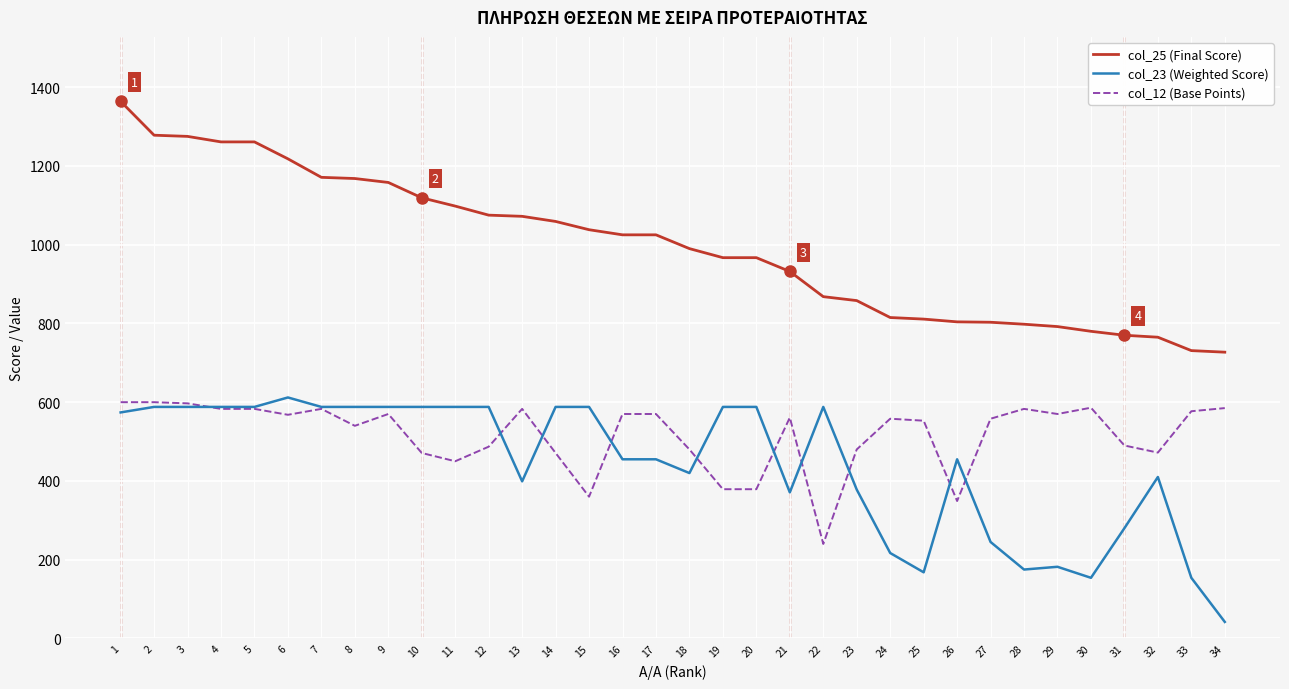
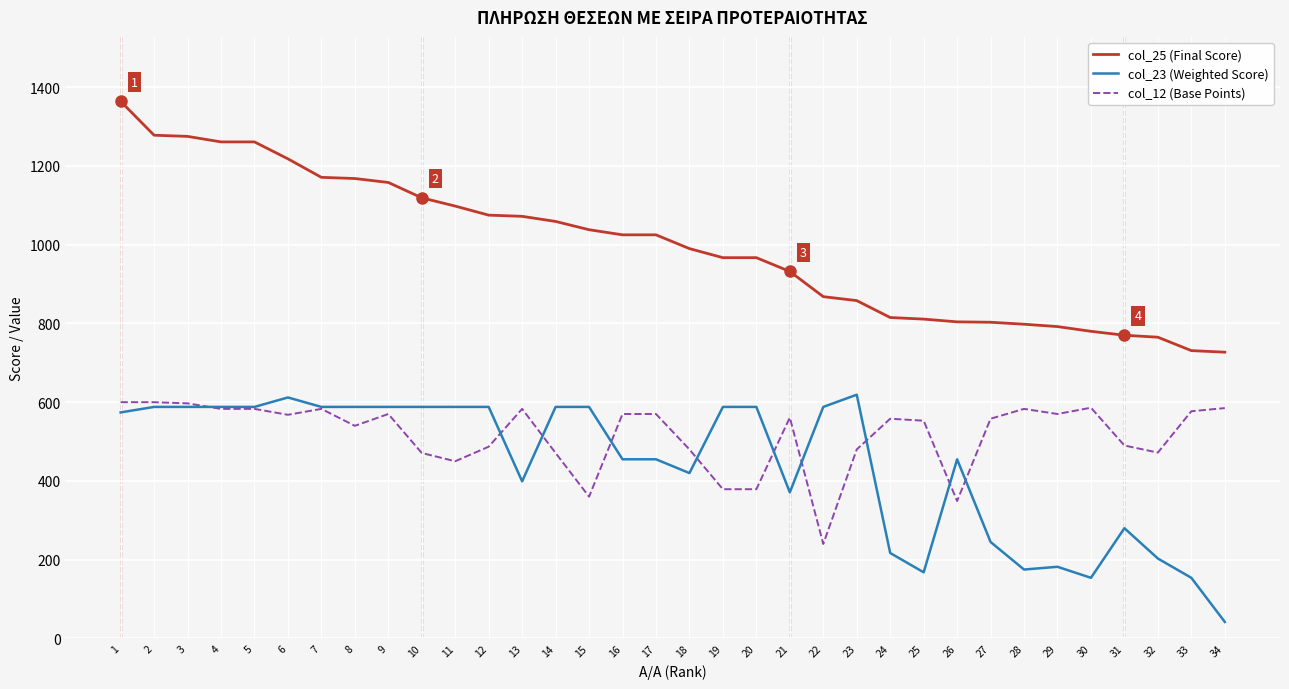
  {
    "col_23 (Weighted Score)": {
      "1": 570,
      "2": 590,
      "3": 590,
      "6": 610,
      "8": 590,
      "9": 590,
      "10": 590,
      "11": 590,
      "12": 590,
      "13": 400,
      "14": 590,
      "15": 590,
      "16": 460,
      "17": 460,
      "18": 420,
      "19": 590,
      "20": 590,
      "21": 370,
      "22": 590,
-     "23": 380,
+     "23": 620,
      "24": 220,
      "25": 170,
      "26": 460,
      "27": 250,
      "28": 180,
      "29": 180,
      "30": 150,
      "31": 280,
-     "32": 410,
+     "32": 200,
      "33": 150,
      "34": 40
    },
    "col_12 (Base Points)": {
      "1": 600,
      "2": 600,
      "3": 600,
      "6": 570,
      "8": 540,
      "9": 570,
      "10": 470,
      "11": 450,
      "12": 490,
      "13": 580,
      "14": 470,
      "15": 360,
      "16": 570,
      "17": 570,
      "18": 480,
      "19": 380,
      "20": 380,
      "21": 560,
      "22": 240,
      "23": 480,
      "24": 560,
      "25": 550,
      "26": 350,
      "27": 560,
      "28": 580,
      "29": 570,
      "30": 590,
      "31": 490,
      "32": 470,
      "33": 580,
      "34": 590
    }
  }
